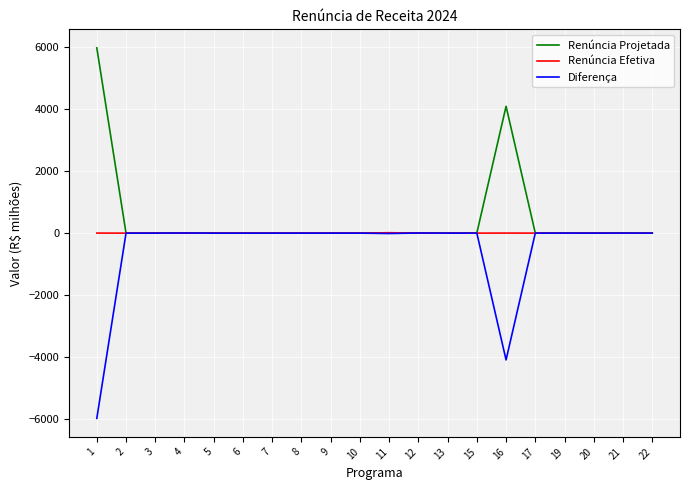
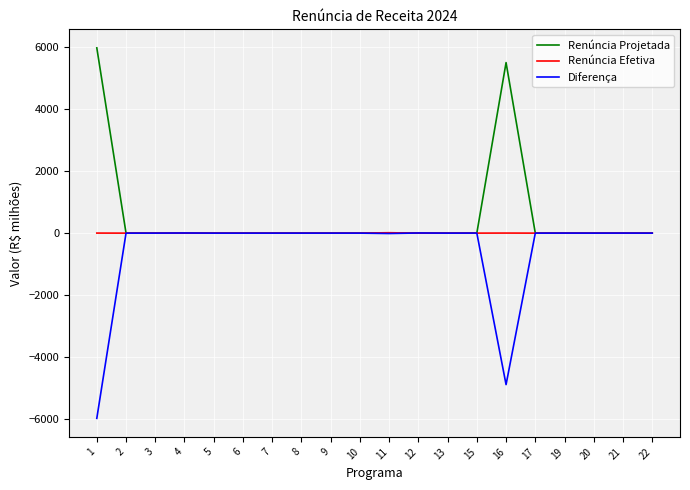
  {
    "Renúncia Projetada": {
      "1": 6000,
-     "16": 4100
+     "16": 5500
    },
    "Renúncia Efetiva": {
      "1": 0,
      "16": 0
    },
    "Diferença": {
      "1": -6000,
-     "16": -4100
+     "16": -4900
    }
  }
